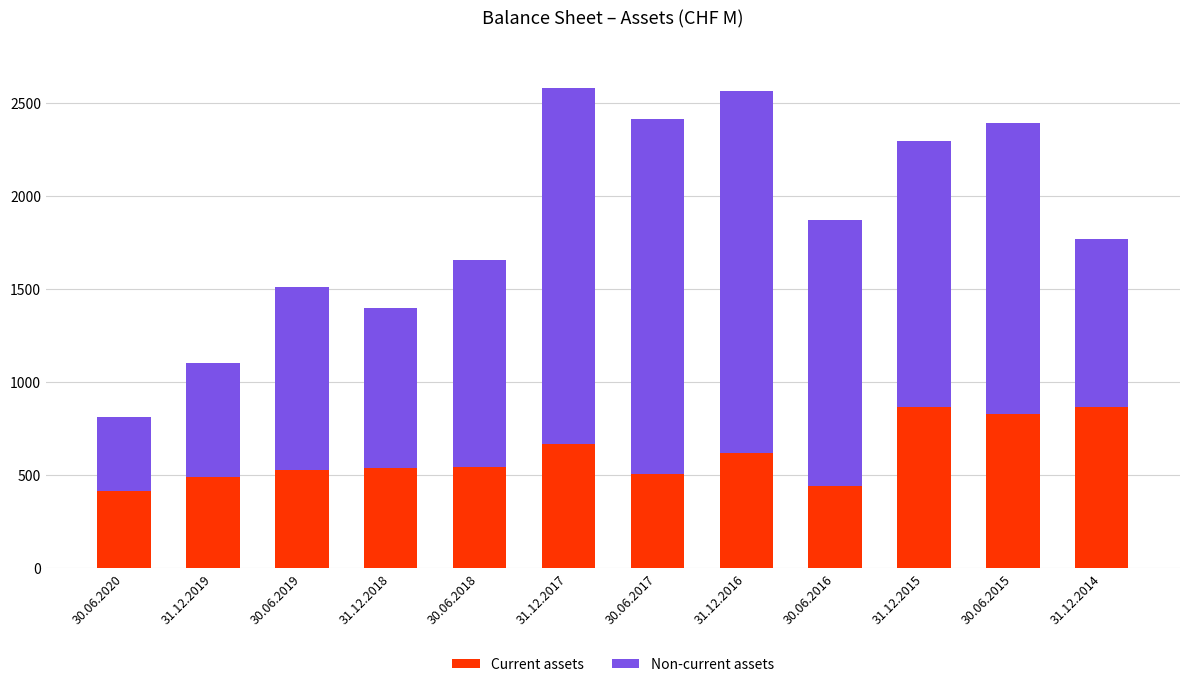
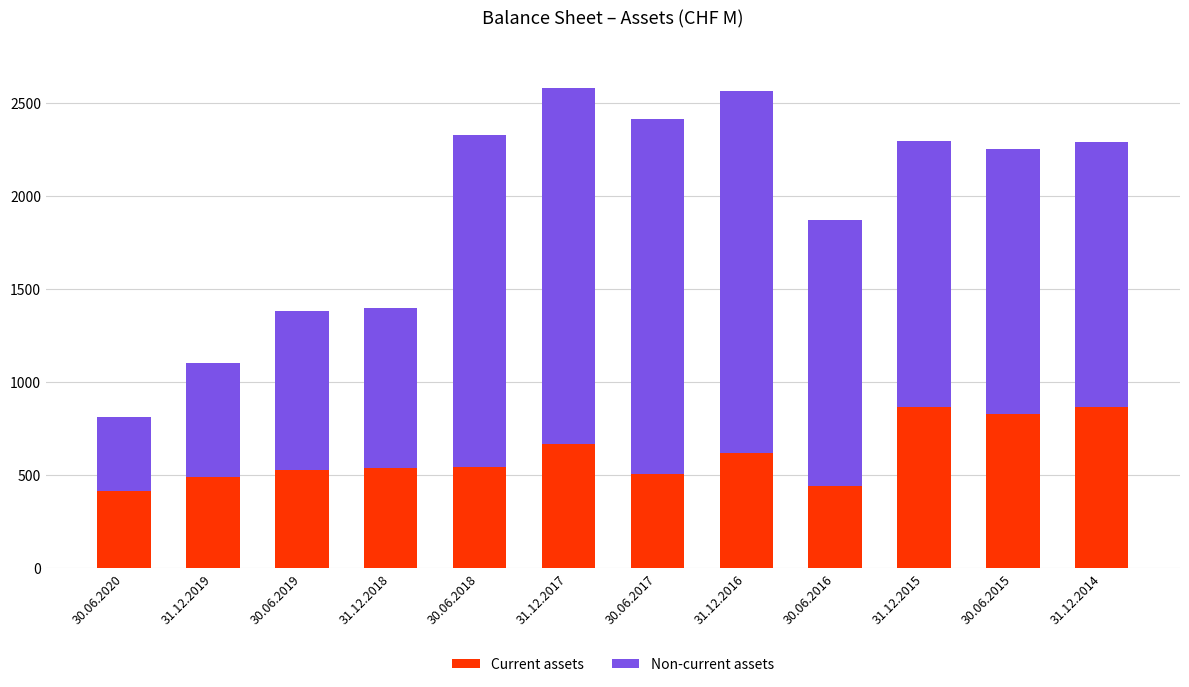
  {
    "Current assets": {
      "30.06.2020": 410,
      "31.12.2019": 490,
      "30.06.2019": 530,
      "31.12.2018": 540,
      "30.06.2018": 550,
      "31.12.2017": 670,
      "30.06.2017": 510,
      "31.12.2016": 620,
      "30.06.2016": 440,
      "31.12.2015": 860,
      "30.06.2015": 830,
      "31.12.2014": 870
    },
    "Non-current assets": {
      "30.06.2020": 400,
      "31.12.2019": 610,
-     "30.06.2019": 980,
+     "30.06.2019": 860,
      "31.12.2018": 860,
-     "30.06.2018": 1110,
+     "30.06.2018": 1790,
      "31.12.2017": 1920,
      "30.06.2017": 1910,
      "31.12.2016": 1950,
      "30.06.2016": 1440,
      "31.12.2015": 1430,
-     "30.06.2015": 1570,
-     "31.12.2014": 900
+     "30.06.2015": 1420,
+     "31.12.2014": 1430
    }
  }
